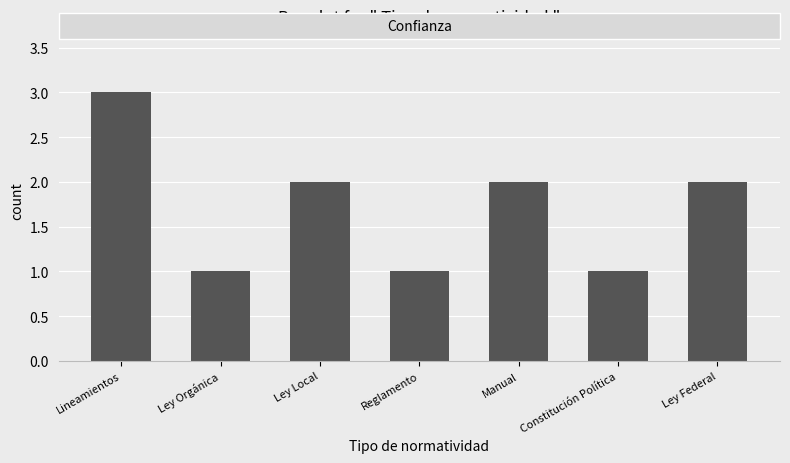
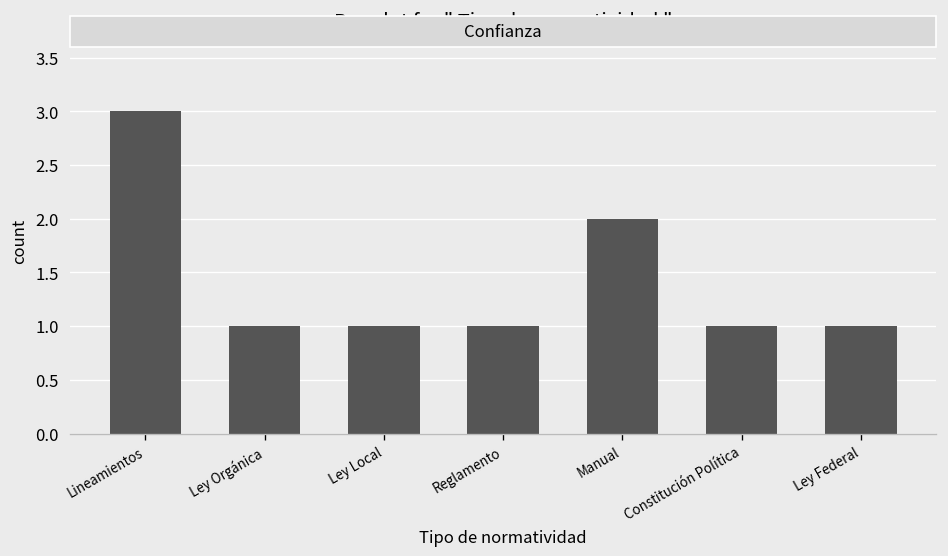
  {
    "Lineamientos": 3,
    "Ley Orgánica": 1,
-   "Ley Local": 2,
+   "Ley Local": 1,
    "Reglamento": 1,
    "Manual": 2,
    "Constitución Política": 1,
-   "Ley Federal": 2
+   "Ley Federal": 1
  }
